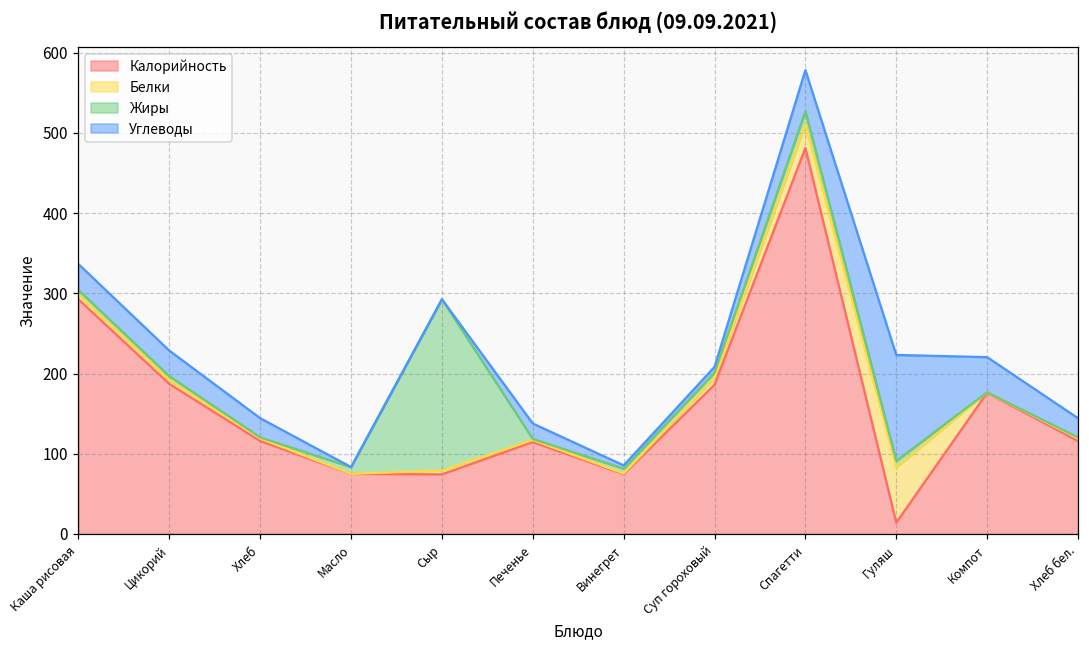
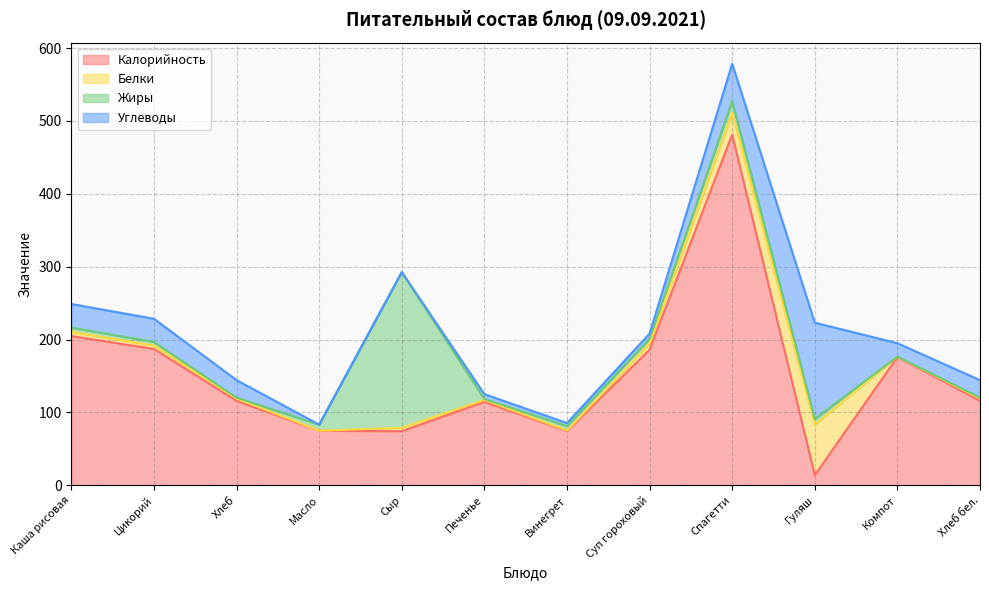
  {
    "Калорийность": {
-     "Каша рисовая": 290,
+     "Каша рисовая": 200,
      "Цикорий": 190,
      "Сыр": 70,
      "Суп гороховый": 190,
      "Спагетти": 480,
      "Гуляш": 10
    },
    "Белки": {
      "Каша рисовая": 10,
      "Цикорий": 0,
      "Сыр": 0,
      "Суп гороховый": 10,
      "Спагетти": 30,
      "Гуляш": 70
    },
    "Жиры": {
      "Каша рисовая": 10,
      "Цикорий": 10,
      "Винегрет": 10,
      "Суп гороховый": 10,
      "Спагетти": 20,
      "Гуляш": 10
    },
    "Углеводы": {
      "Каша рисовая": 30,
      "Цикорий": 30,
      "Хлеб": 20,
-     "Печенье": 20,
+     "Печенье": 10,
      "Винегрет": 0,
      "Суп гороховый": 10,
      "Спагетти": 50,
      "Гуляш": 130,
-     "Компот": 40,
+     "Компот": 20,
      "Хлеб бел.": 20
    }
  }
